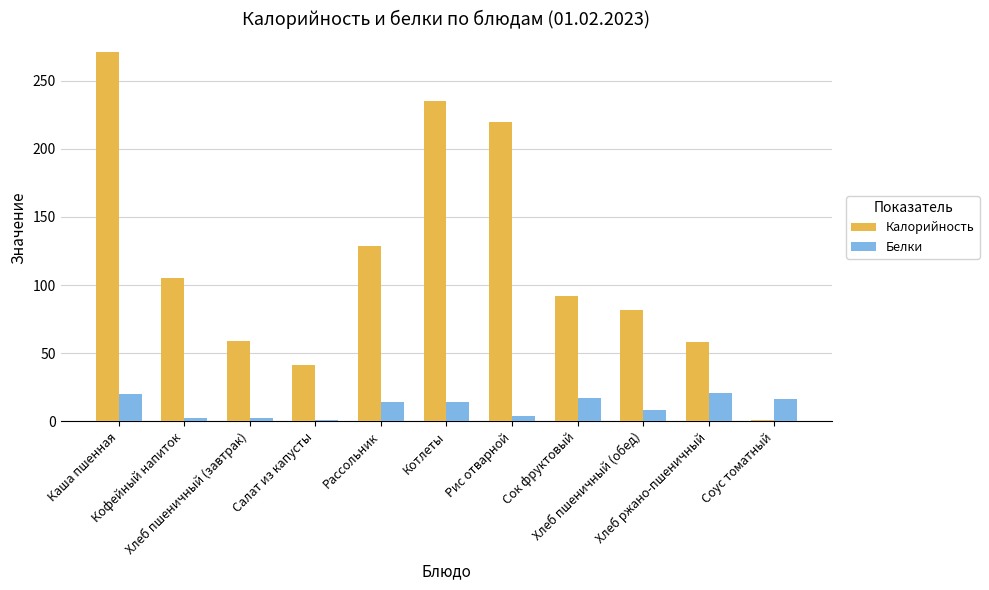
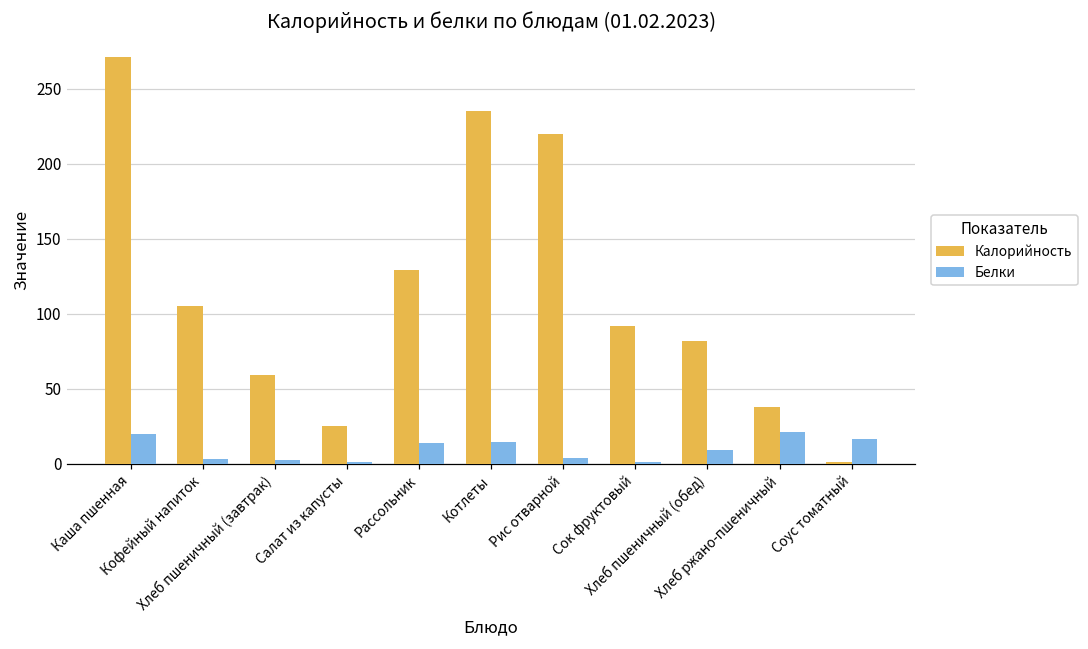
  {
    "Калорийность": {
      "Каша пшенная": 271,
      "Кофейный напиток": 105,
      "Хлеб пшеничный (завтрак)": 59,
-     "Салат из капусты": 41,
+     "Салат из капусты": 25,
      "Рассольник": 129,
      "Котлеты": 235,
      "Рис отварной": 220,
      "Сок фруктовый": 92,
      "Хлеб пшеничный (обед)": 82,
-     "Хлеб ржано-пшеничный": 58
+     "Хлеб ржано-пшеничный": 38
    },
    "Белки": {
      "Каша пшенная": 20,
      "Кофейный напиток": 3,
      "Хлеб пшеничный (завтрак)": 3,
      "Рассольник": 14,
      "Котлеты": 14,
      "Рис отварной": 4,
-     "Сок фруктовый": 17,
+     "Сок фруктовый": 1,
      "Хлеб пшеничный (обед)": 9,
      "Хлеб ржано-пшеничный": 21,
      "Соус томатный": 16
    }
  }
